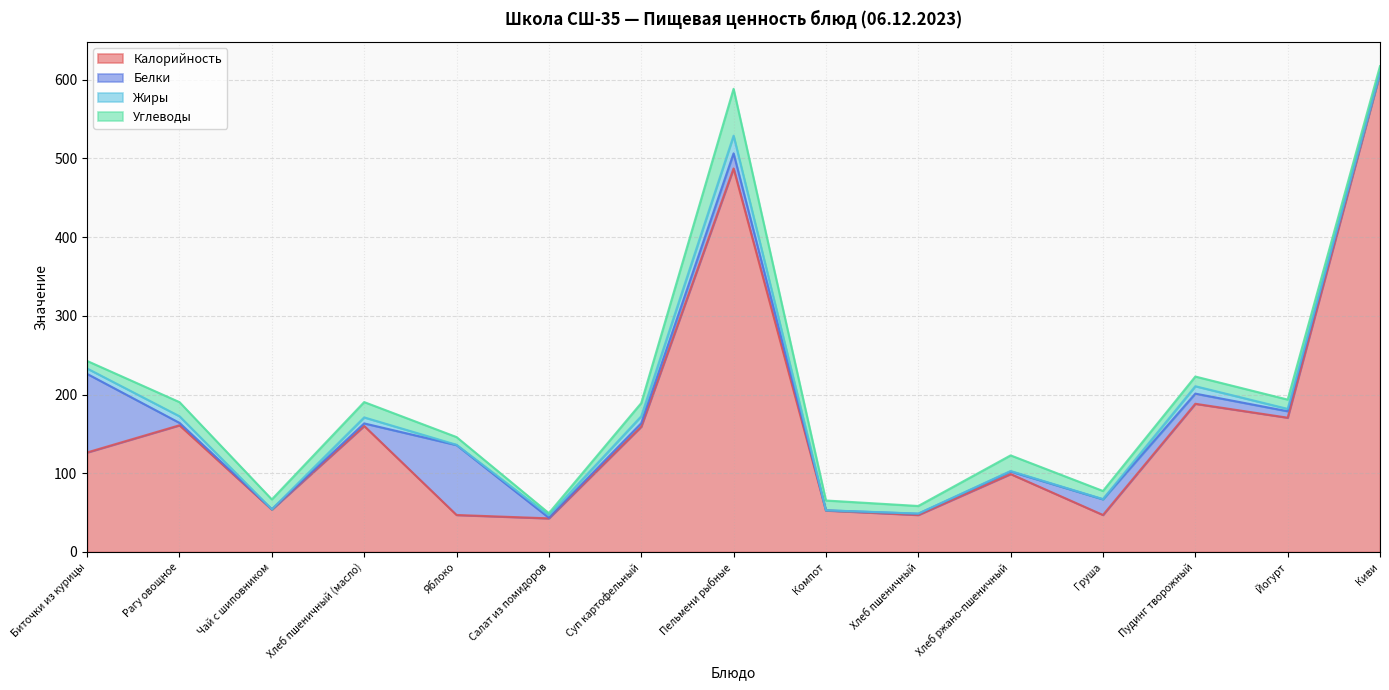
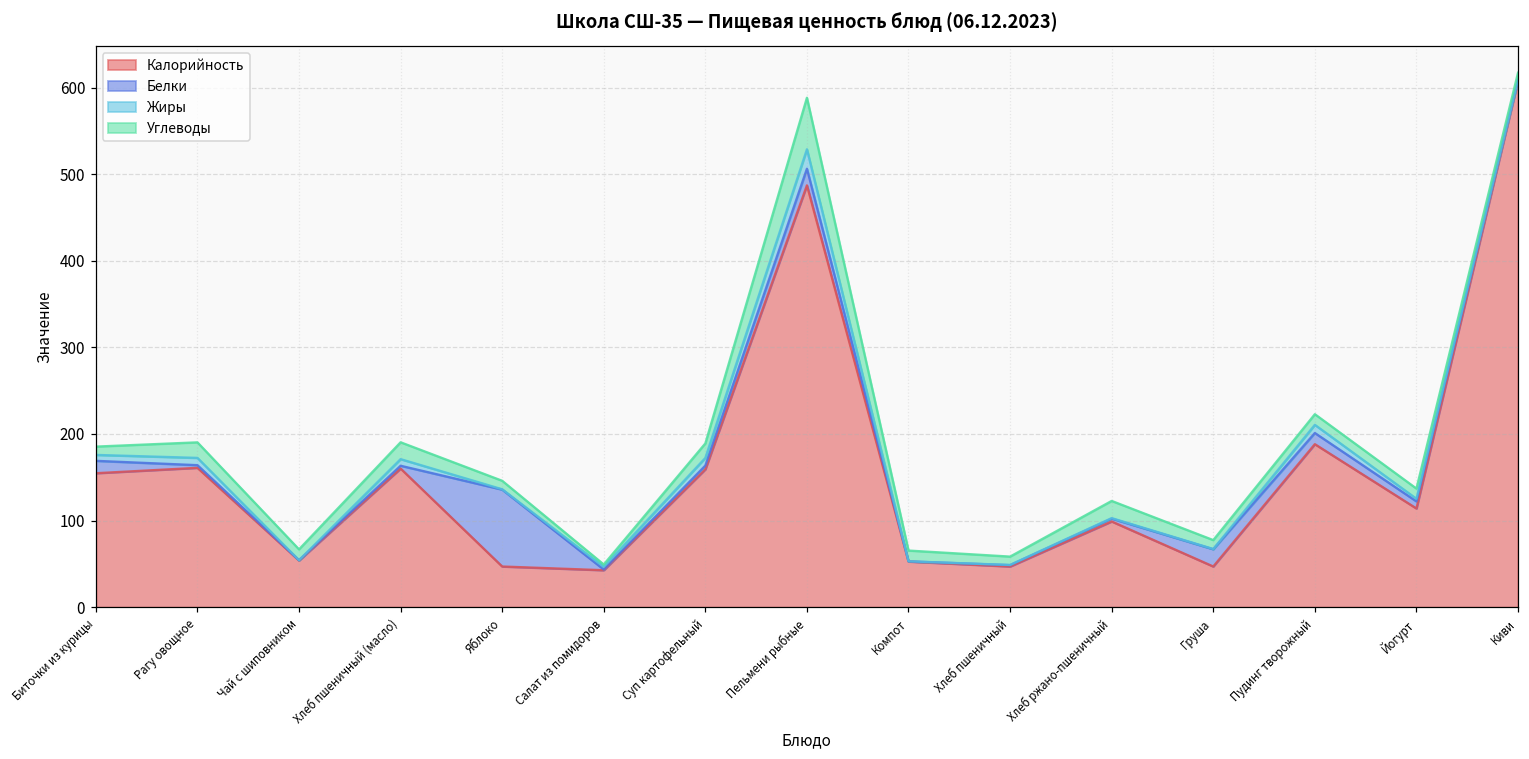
  {
    "Калорийность": {
-     "Биточки из курицы": 130,
+     "Биточки из курицы": 150,
      "Яблоко": 50,
      "Суп картофельный": 160,
      "Пельмени рыбные": 490,
      "Хлеб ржано-пшеничный": 100,
      "Груша": 50,
      "Пудинг творожный": 190,
-     "Йогурт": 170
+     "Йогурт": 110
    },
    "Белки": {
-     "Биточки из курицы": 100,
+     "Биточки из курицы": 10,
      "Суп картофельный": 0,
      "Пельмени рыбные": 20,
      "Пудинг творожный": 10
    }
  }
